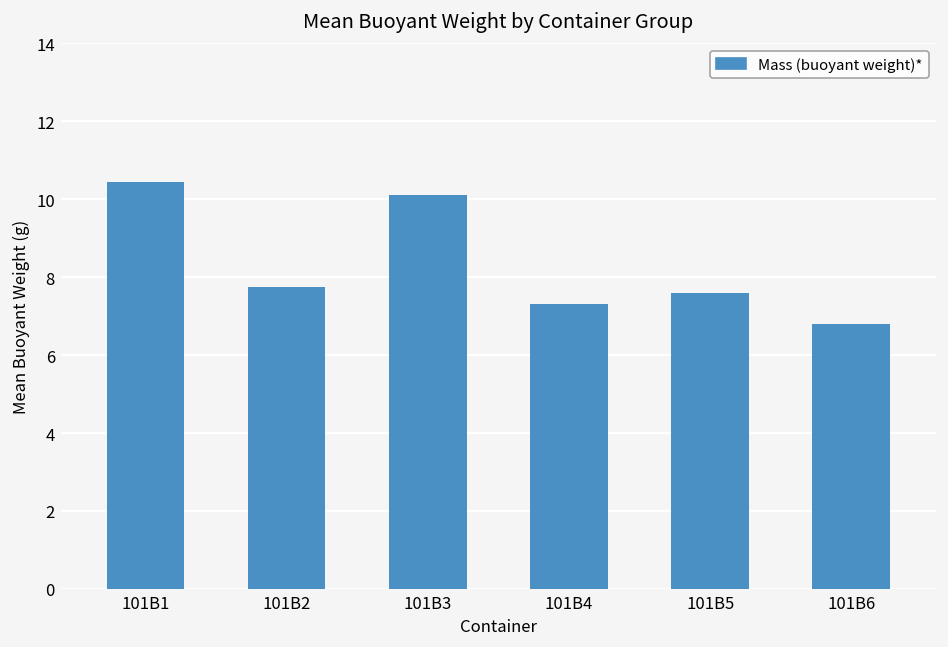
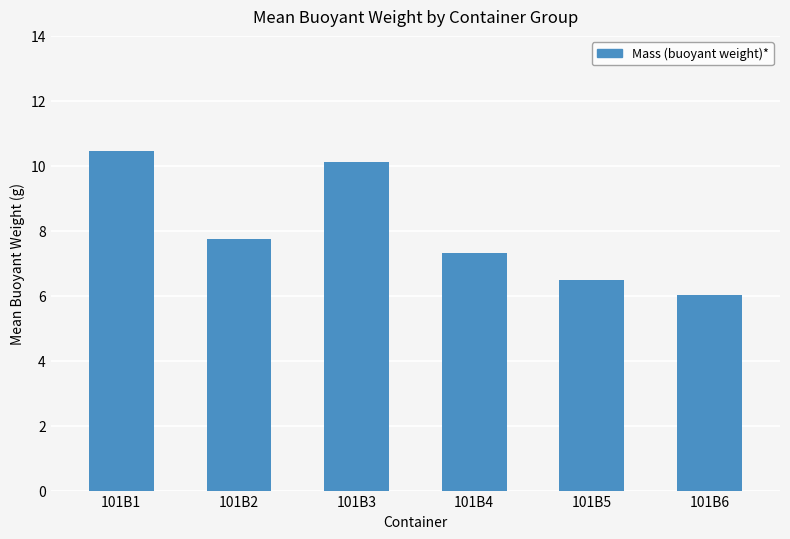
  {
    "101B1": 10.5,
    "101B2": 7.7,
    "101B3": 10.1,
    "101B4": 7.3,
-   "101B5": 7.6,
-   "101B6": 6.8
+   "101B5": 6.5,
+   "101B6": 6.0
  }
